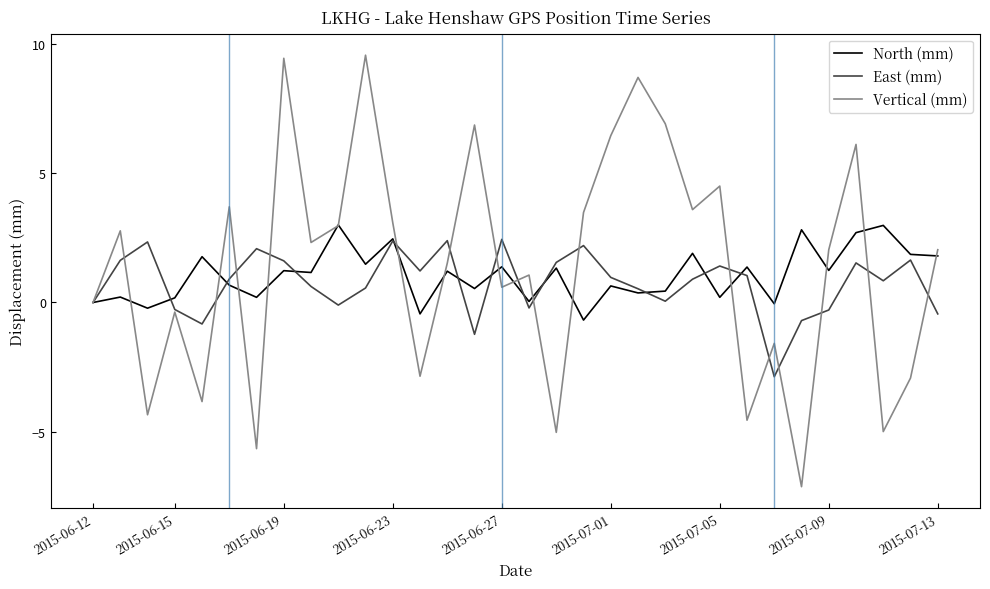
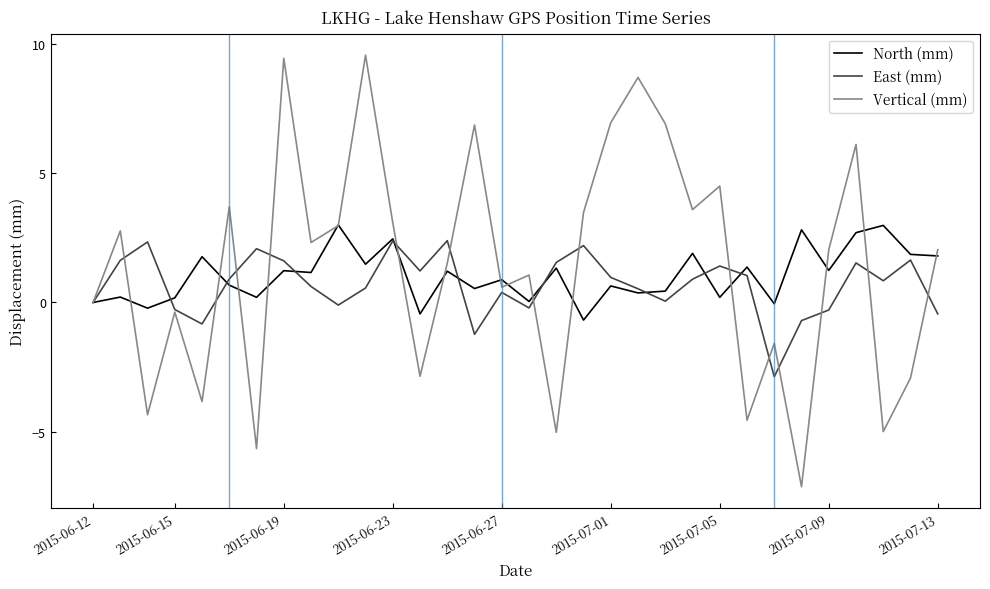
  {
    "North (mm)": {
      "2015-06-15": 0.2,
      "2015-06-19": 1.2,
-     "2015-06-27": 1.4,
+     "2015-06-27": 0.9,
      "2015-07-01": 0.6,
      "2015-07-05": 0.2,
      "2015-07-09": 1.2,
      "2015-07-13": 1.8
    },
    "East (mm)": {
      "2015-06-15": -0.3,
      "2015-06-19": 1.6,
-     "2015-06-27": 2.4,
+     "2015-06-27": 0.4,
      "2015-07-01": 1.0,
      "2015-07-05": 1.4,
      "2015-07-09": -0.3,
      "2015-07-13": -0.4
    },
    "Vertical (mm)": {
      "2015-06-15": -0.4,
      "2015-06-19": 9.4,
      "2015-06-23": 3.1,
      "2015-06-27": 0.6,
-     "2015-07-01": 6.5,
+     "2015-07-01": 7.0,
      "2015-07-05": 4.5,
      "2015-07-09": 2.0,
      "2015-07-13": 2.0
    }
  }
